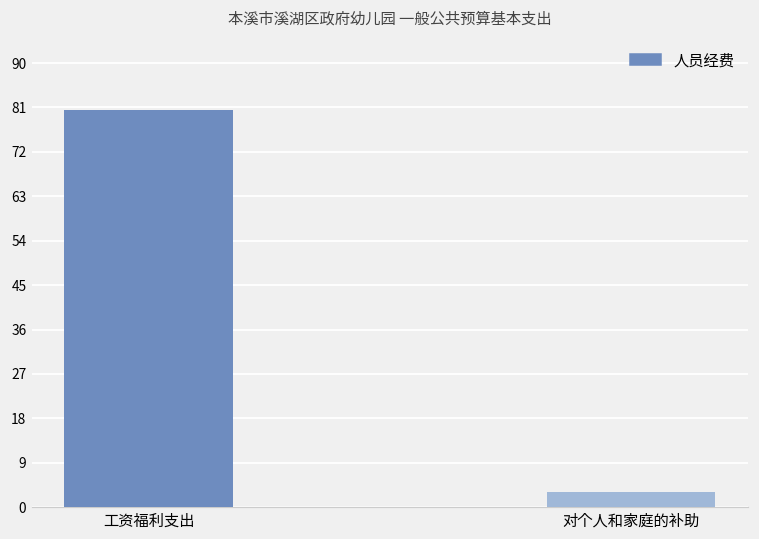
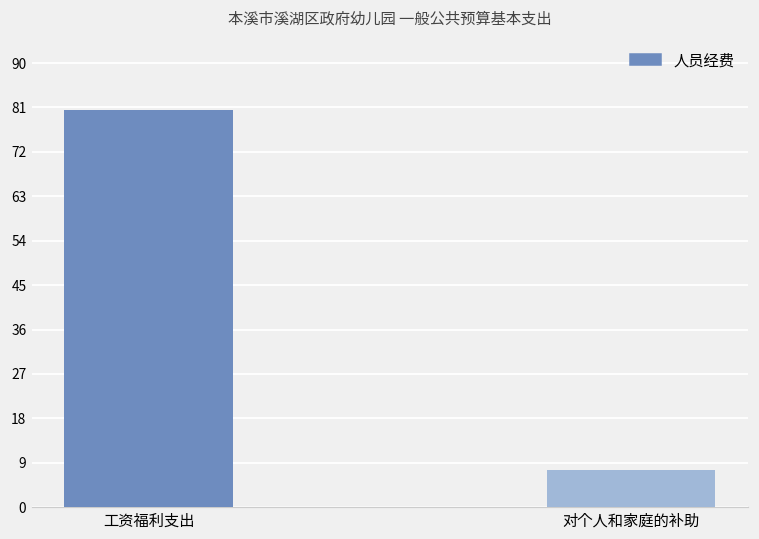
  {
    "工资福利支出": 81,
-   "对个人和家庭的补助": 3
+   "对个人和家庭的补助": 8
  }
